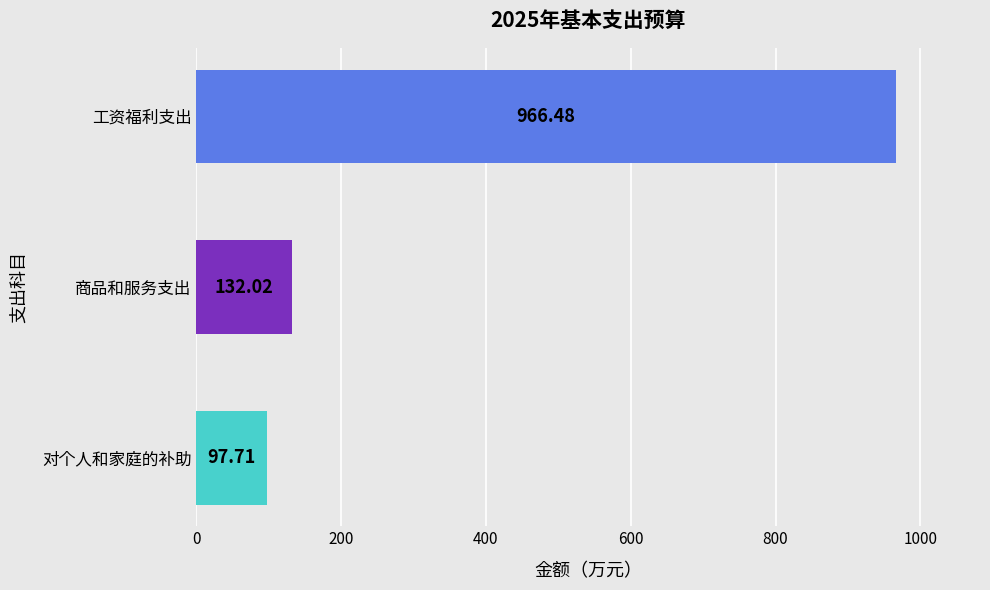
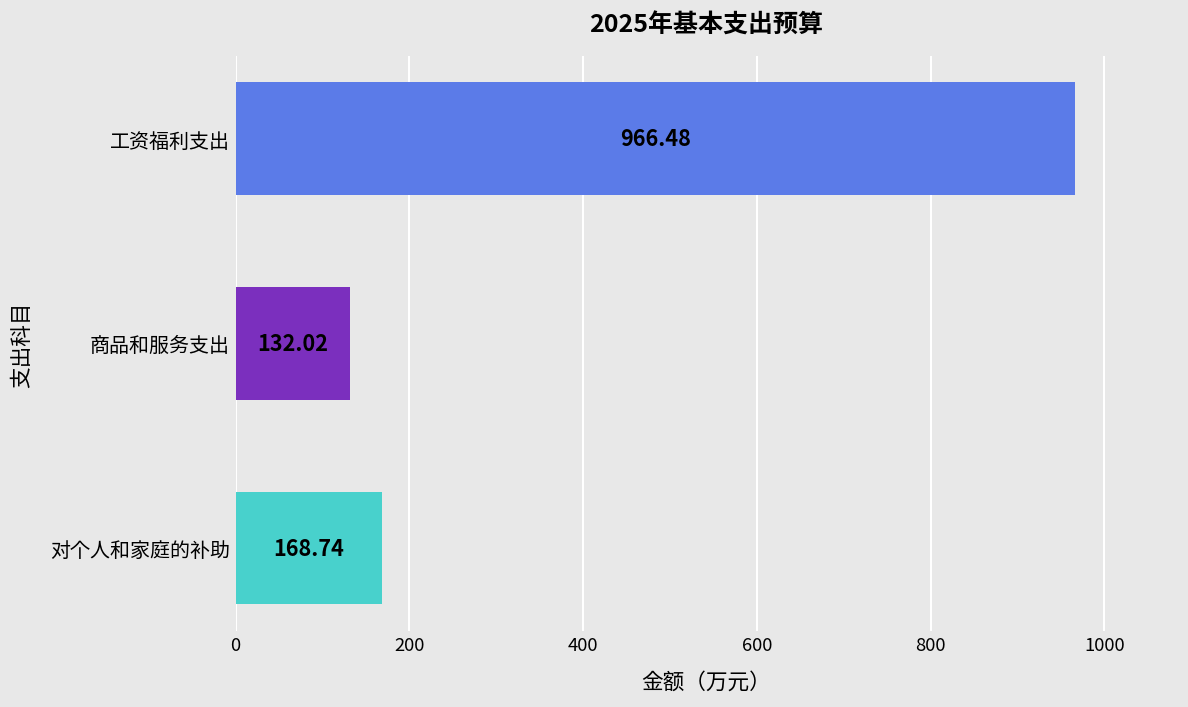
  {
    "工资福利支出": 966.48,
    "商品和服务支出": 132.02,
-   "对个人和家庭的补助": 97.71
+   "对个人和家庭的补助": 168.74
  }
